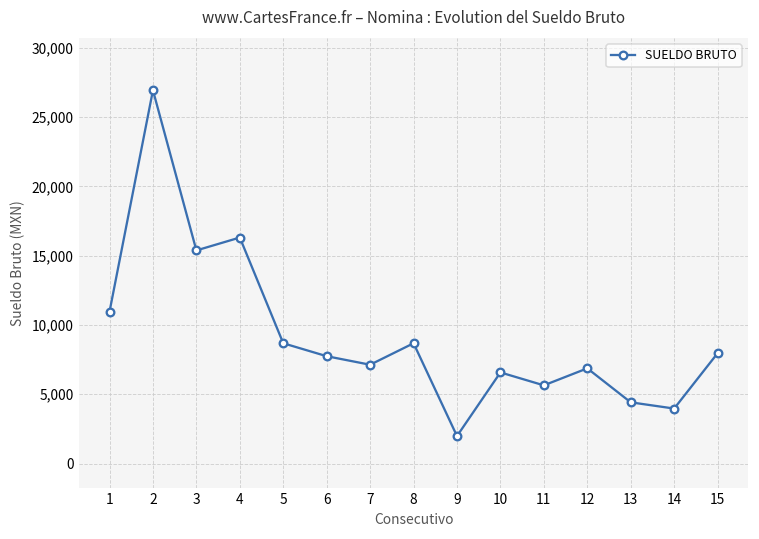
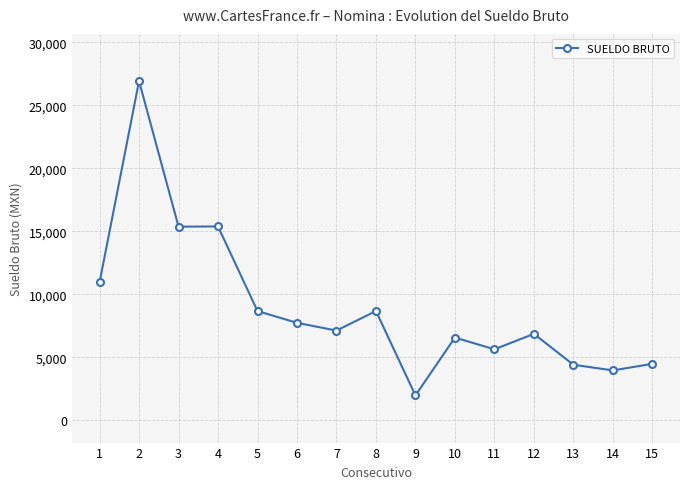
  {
    "1": "11,000",
    "2": "26,900",
    "3": "15,400",
-   "4": "16,300",
+   "4": "15,400",
    "5": "8,700",
    "6": "7,700",
    "7": "7,100",
    "8": "8,700",
    "9": "2,000",
    "10": "6,600",
    "11": "5,600",
    "12": "6,900",
    "13": "4,400",
    "14": "4,000",
-   "15": "8,000"
+   "15": "4,500"
  }
